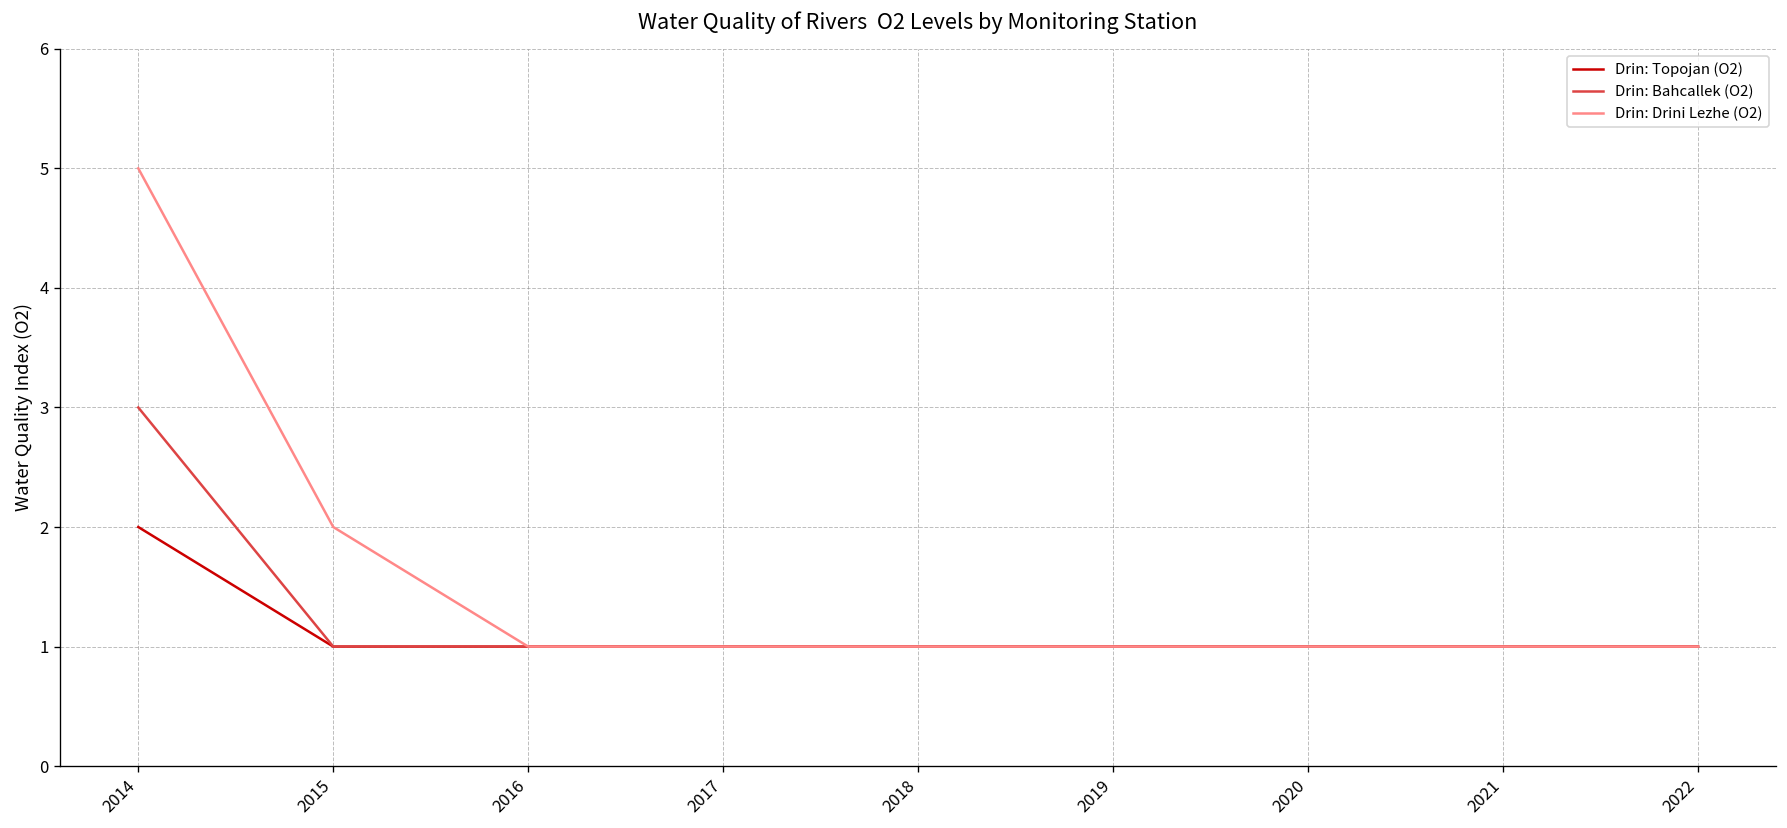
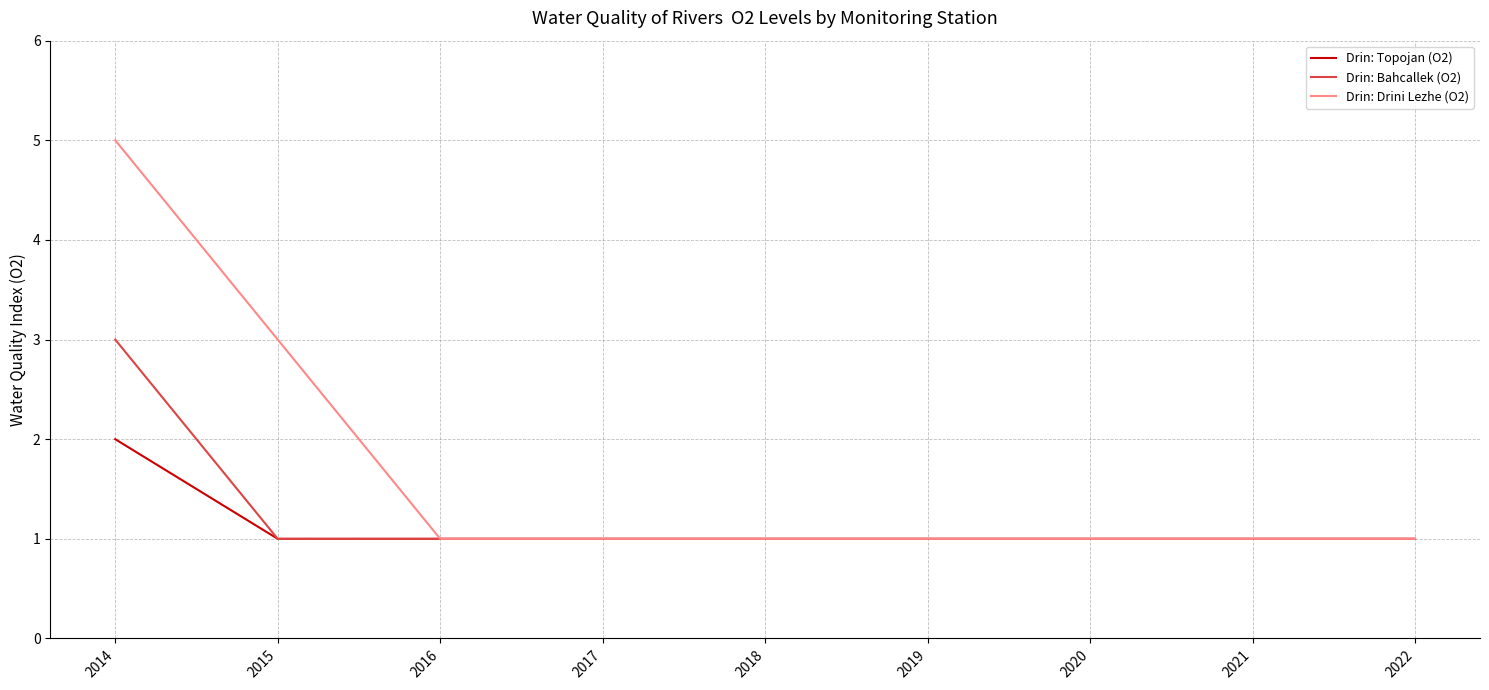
  {
    "Drin: Topojan (O2)": {
      "2014": 2
    },
    "Drin: Bahcallek (O2)": {
      "2014": 3
    },
    "Drin: Drini Lezhe (O2)": {
      "2014": 5,
-     "2015": 2
+     "2015": 3
    }
  }
